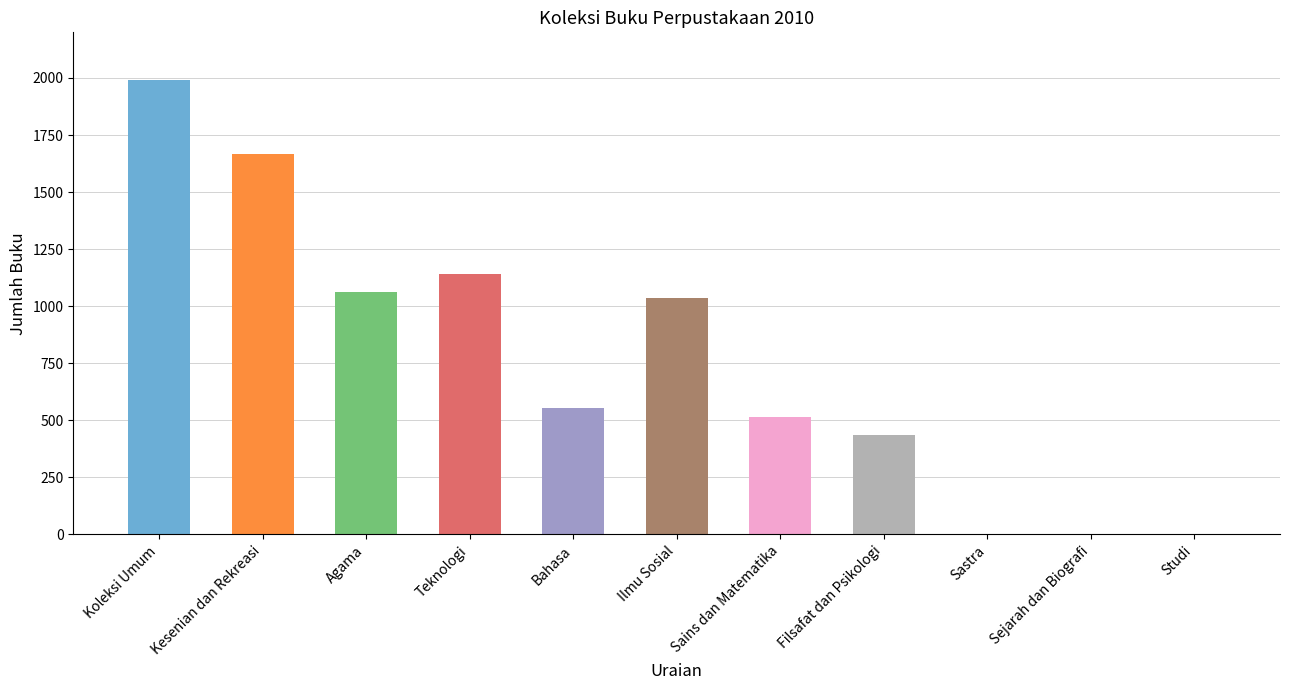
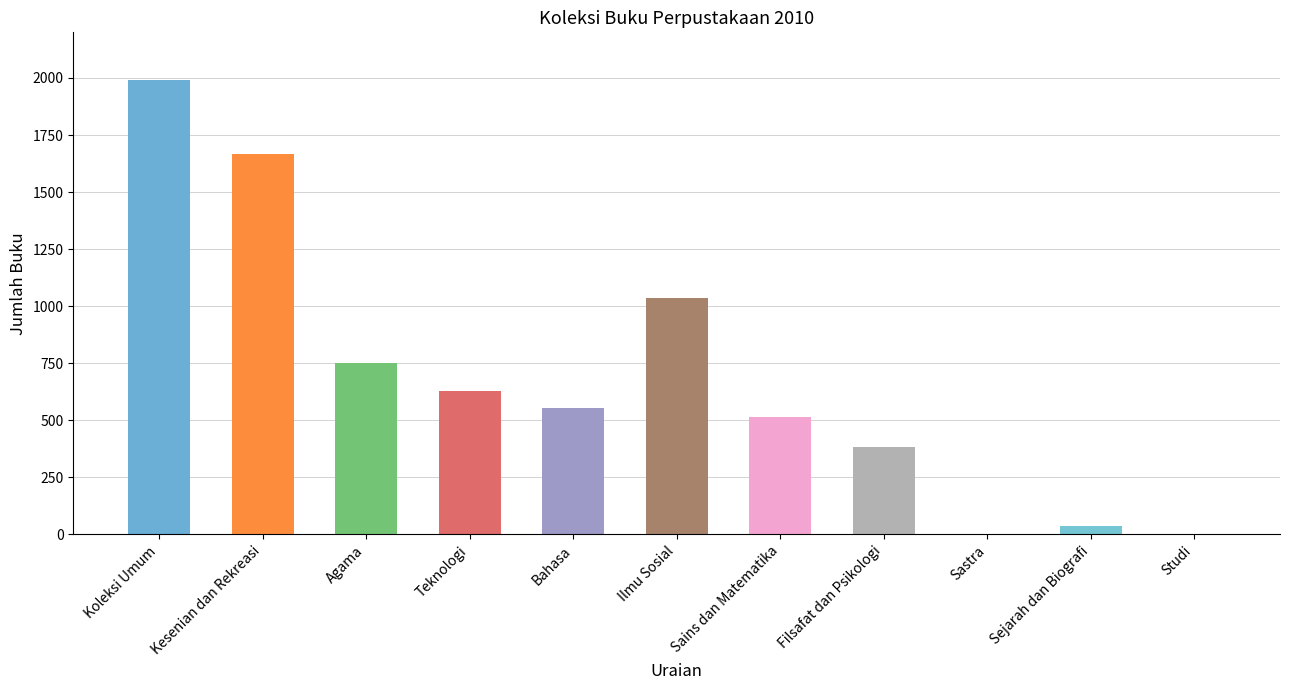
  {
    "Koleksi Umum": 1990,
    "Kesenian dan Rekreasi": 1670,
-   "Agama": 1060,
-   "Teknologi": 1140,
+   "Agama": 750,
+   "Teknologi": 630,
    "Bahasa": 560,
    "Ilmu Sosial": 1040,
    "Sains dan Matematika": 510,
-   "Filsafat dan Psikologi": 440,
+   "Filsafat dan Psikologi": 380,
    "Sastra": 0,
-   "Sejarah dan Biografi": 0,
+   "Sejarah dan Biografi": 40,
    "Studi": 0
  }
